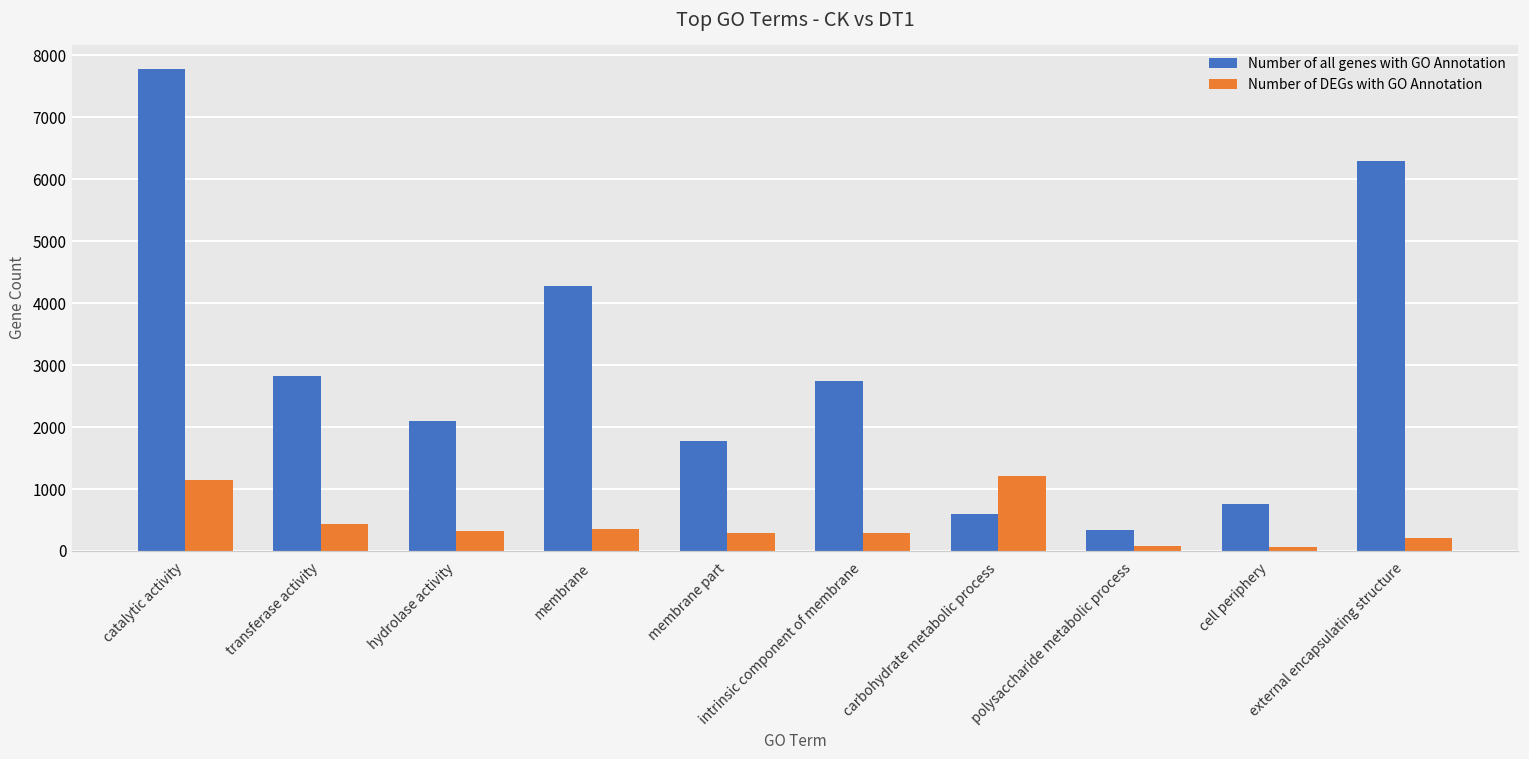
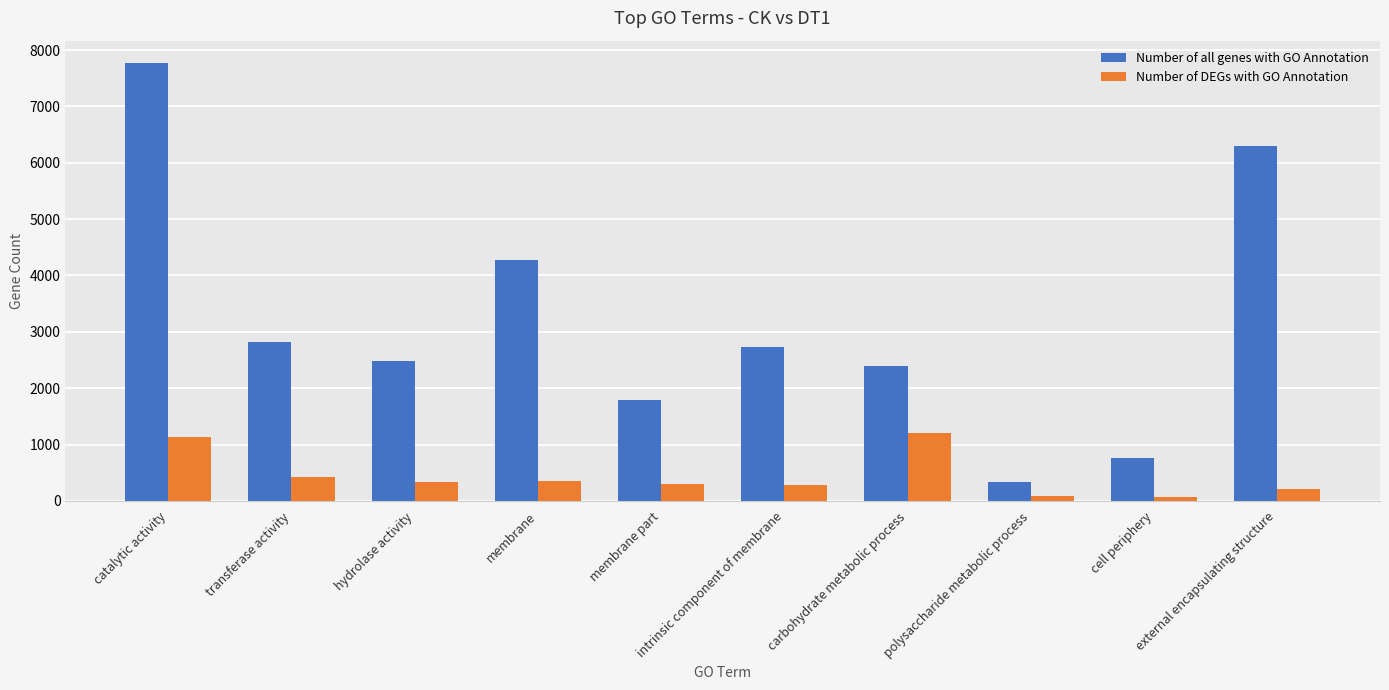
  {
    "Number of all genes with GO Annotation": {
      "catalytic activity": 7800,
      "transferase activity": 2800,
-     "hydrolase activity": 2100,
+     "hydrolase activity": 2500,
      "membrane": 4300,
      "membrane part": 1800,
      "intrinsic component of membrane": 2700,
-     "carbohydrate metabolic process": 600,
+     "carbohydrate metabolic process": 2400,
      "polysaccharide metabolic process": 300,
      "cell periphery": 800,
      "external encapsulating structure": 6300
    },
    "Number of DEGs with GO Annotation": {
      "catalytic activity": 1100,
      "transferase activity": 400,
      "hydrolase activity": 300,
      "membrane": 400,
      "membrane part": 300,
      "intrinsic component of membrane": 300,
      "carbohydrate metabolic process": 1200,
      "polysaccharide metabolic process": 100,
      "cell periphery": 100,
      "external encapsulating structure": 200
    }
  }
